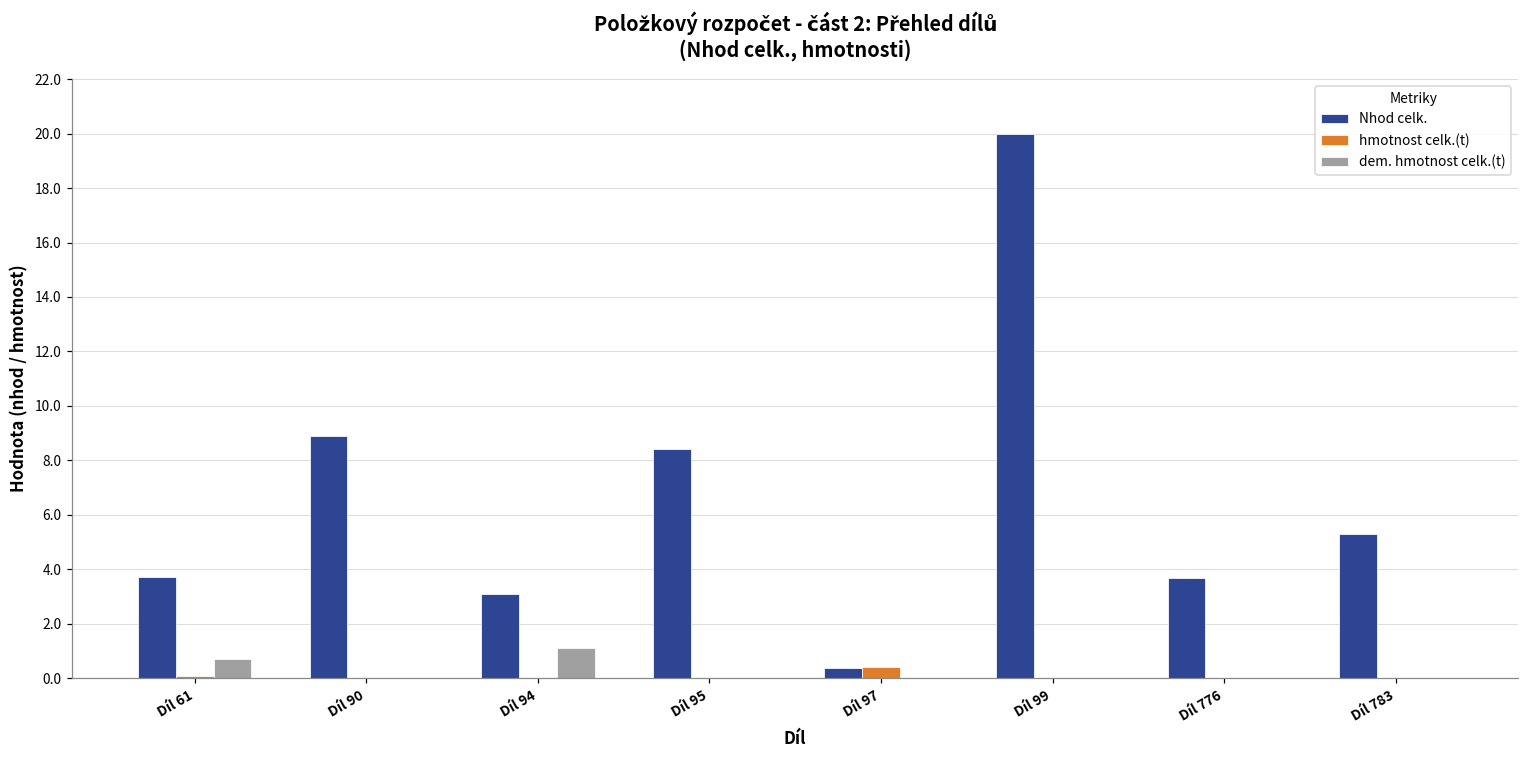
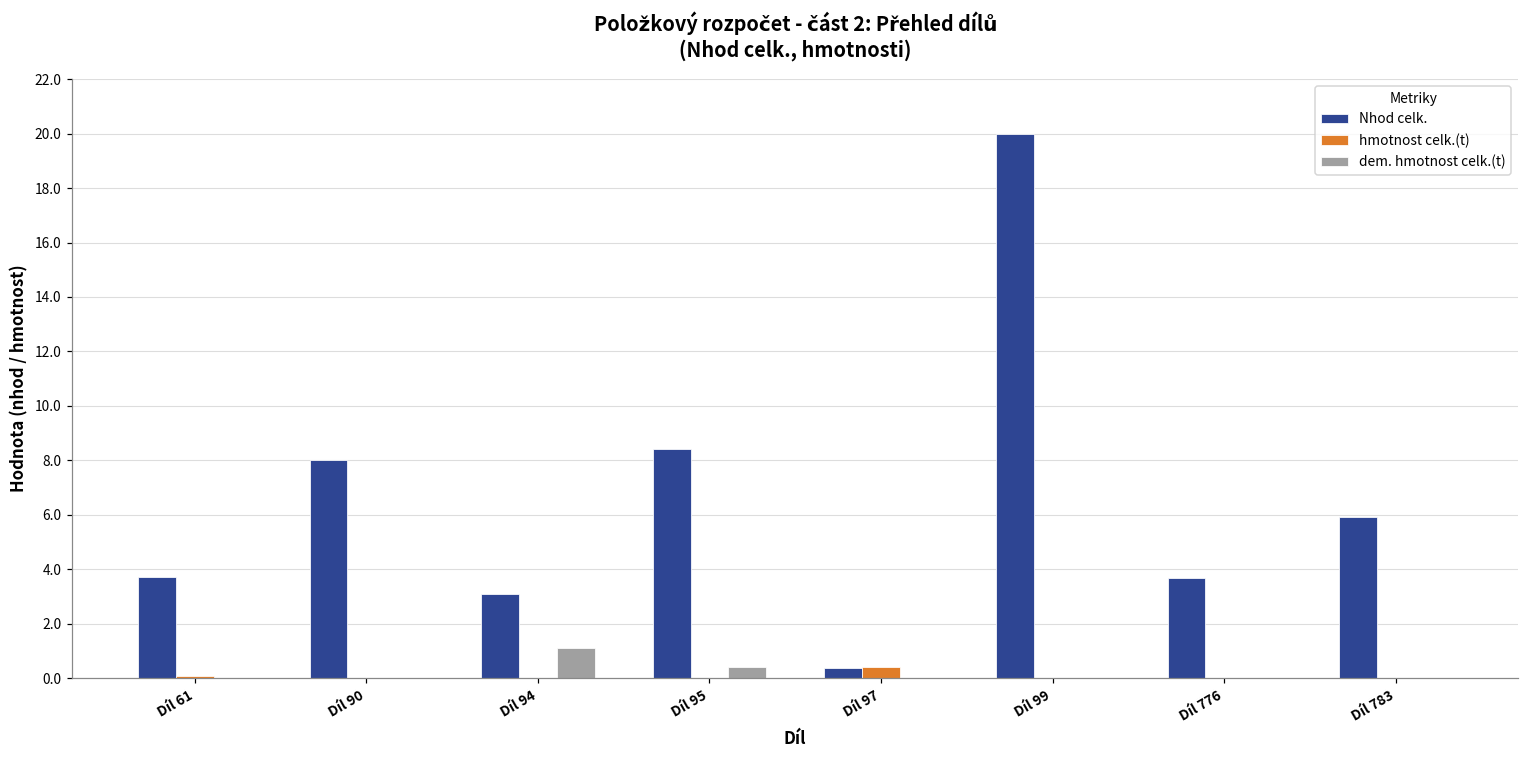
  {
    "Nhod celk.": {
      "Díl 61": 3.7,
-     "Díl 90": 8.9,
+     "Díl 90": 8.0,
      "Díl 94": 3.1,
      "Díl 95": 8.4,
      "Díl 97": 0.4,
      "Díl 99": 20.0,
      "Díl 776": 3.7,
-     "Díl 783": 5.3
+     "Díl 783": 5.9
    },
    "hmotnost celk.(t)": {
      "Díl 90": 0.0,
      "Díl 97": 0.4,
      "Díl 99": 0.0,
      "Díl 776": 0.0
    },
    "dem. hmotnost celk.(t)": {
-     "Díl 61": 0.7,
+     "Díl 61": 0.0,
      "Díl 90": 0.0,
      "Díl 94": 1.1,
-     "Díl 95": 0.0,
+     "Díl 95": 0.4,
      "Díl 97": 0.0,
      "Díl 99": 0.0,
      "Díl 783": 0.0
    }
  }
